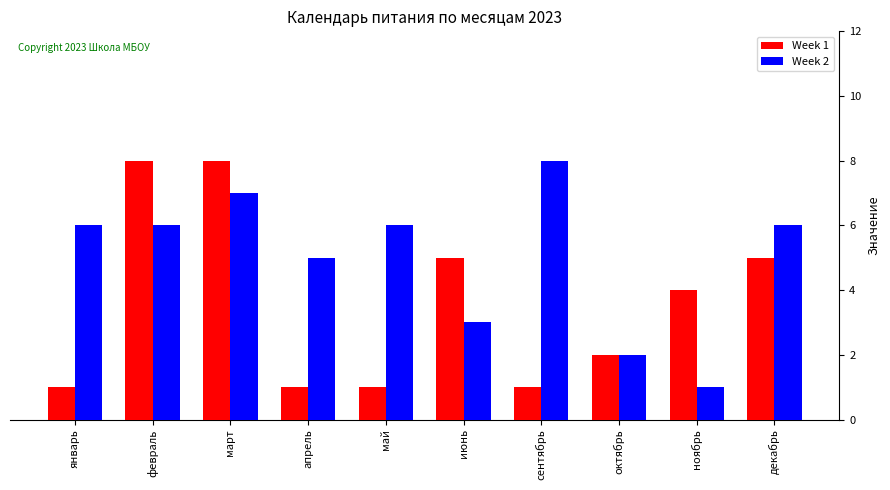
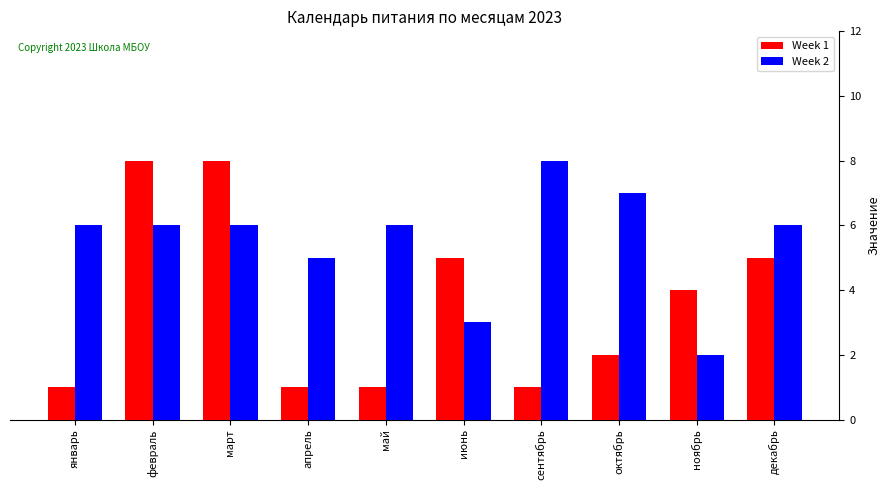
  {
    "Week 1": {
      "январь": 1,
      "февраль": 8,
      "март": 8,
      "апрель": 1,
      "май": 1,
      "июнь": 5,
      "сентябрь": 1,
      "октябрь": 2,
      "ноябрь": 4,
      "декабрь": 5
    },
    "Week 2": {
      "январь": 6,
      "февраль": 6,
-     "март": 7,
+     "март": 6,
      "апрель": 5,
      "май": 6,
      "июнь": 3,
      "сентябрь": 8,
-     "октябрь": 2,
-     "ноябрь": 1,
+     "октябрь": 7,
+     "ноябрь": 2,
      "декабрь": 6
    }
  }
